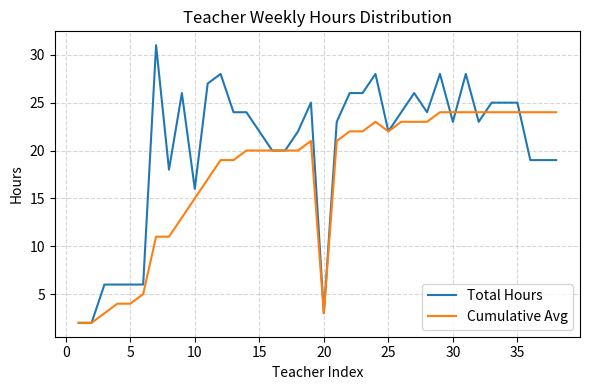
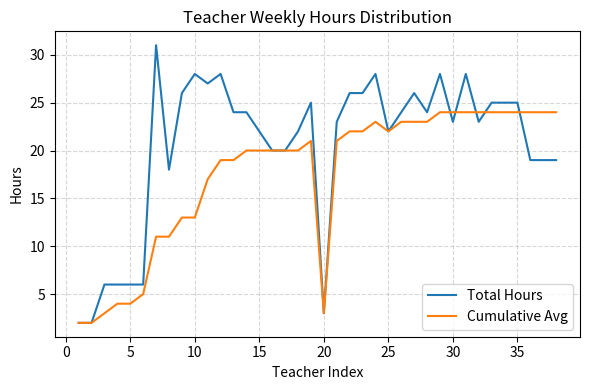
  {
    "Total Hours": {
      "5": 6,
-     "10": 16,
+     "10": 28,
      "15": 22,
      "30": 23,
      "35": 25
    },
    "Cumulative Avg": {
      "5": 4,
-     "10": 15,
+     "10": 13,
      "15": 20,
      "30": 24,
      "35": 24
    }
  }
